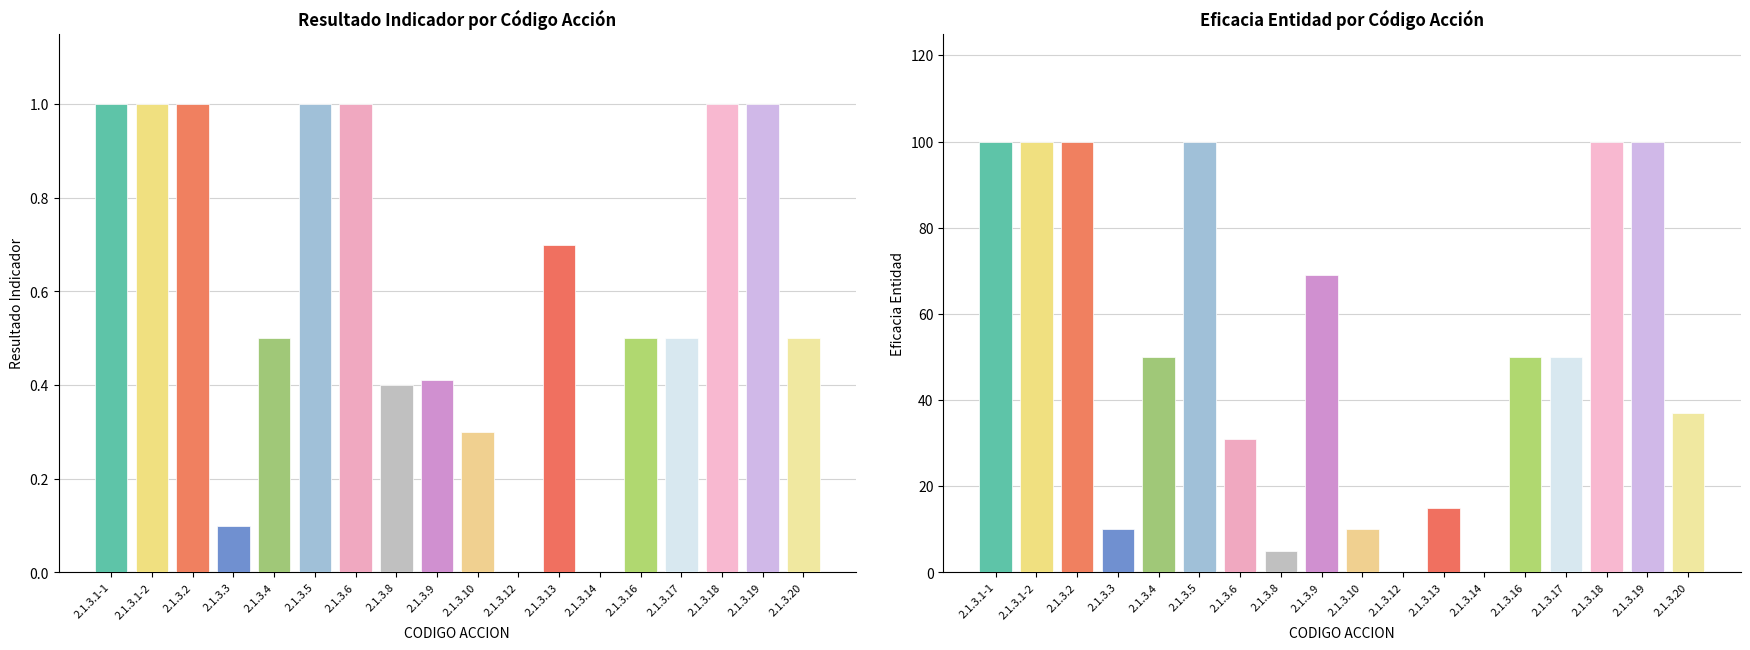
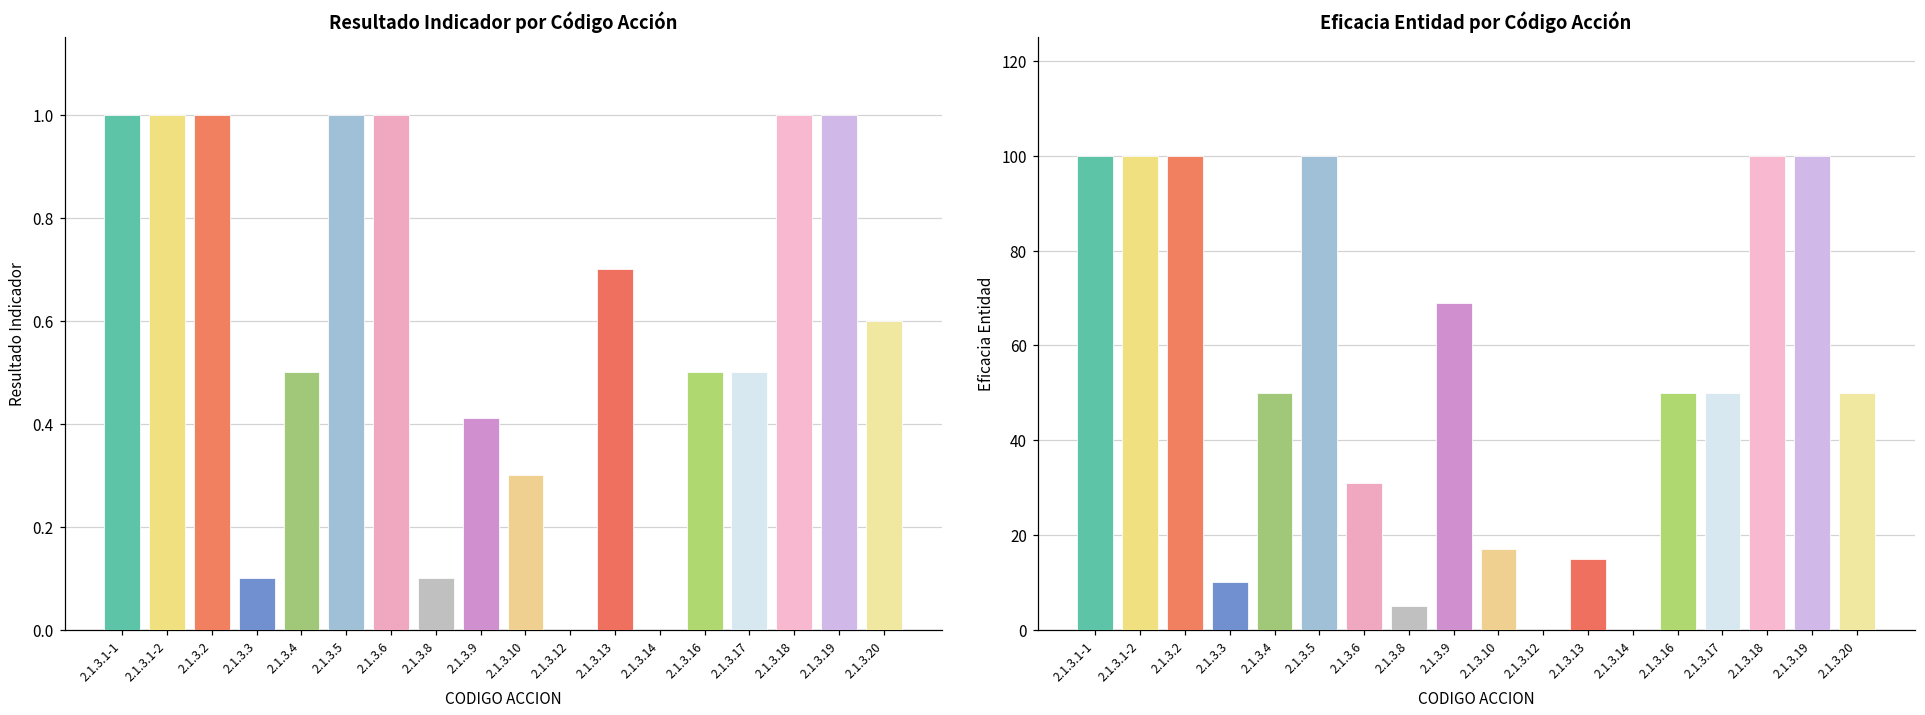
  {
    "Resultado Indicador por Código Acción": {
      "2.1.3.1-1": 1.0,
      "2.1.3.1-2": 1.0,
      "2.1.3.2": 1.0,
      "2.1.3.3": 0.1,
      "2.1.3.4": 0.5,
      "2.1.3.5": 1.0,
      "2.1.3.6": 1.0,
-     "2.1.3.8": 0.4,
+     "2.1.3.8": 0.1,
      "2.1.3.9": 0.41,
      "2.1.3.10": 0.3,
      "2.1.3.12": 0.0,
      "2.1.3.13": 0.7,
      "2.1.3.14": 0.0,
      "2.1.3.16": 0.5,
      "2.1.3.17": 0.5,
      "2.1.3.18": 1.0,
      "2.1.3.19": 1.0,
-     "2.1.3.20": 0.5
+     "2.1.3.20": 0.6
    },
    "Eficacia Entidad por Código Acción": {
      "2.1.3.1-1": 100,
      "2.1.3.1-2": 100,
      "2.1.3.2": 100,
      "2.1.3.3": 10,
      "2.1.3.4": 50,
      "2.1.3.5": 100,
      "2.1.3.6": 31,
      "2.1.3.8": 5,
      "2.1.3.9": 69,
-     "2.1.3.10": 10,
+     "2.1.3.10": 17,
      "2.1.3.12": 0,
      "2.1.3.13": 15,
      "2.1.3.14": 0,
      "2.1.3.16": 50,
      "2.1.3.17": 50,
      "2.1.3.18": 100,
      "2.1.3.19": 100,
-     "2.1.3.20": 37
+     "2.1.3.20": 50
    }
  }
